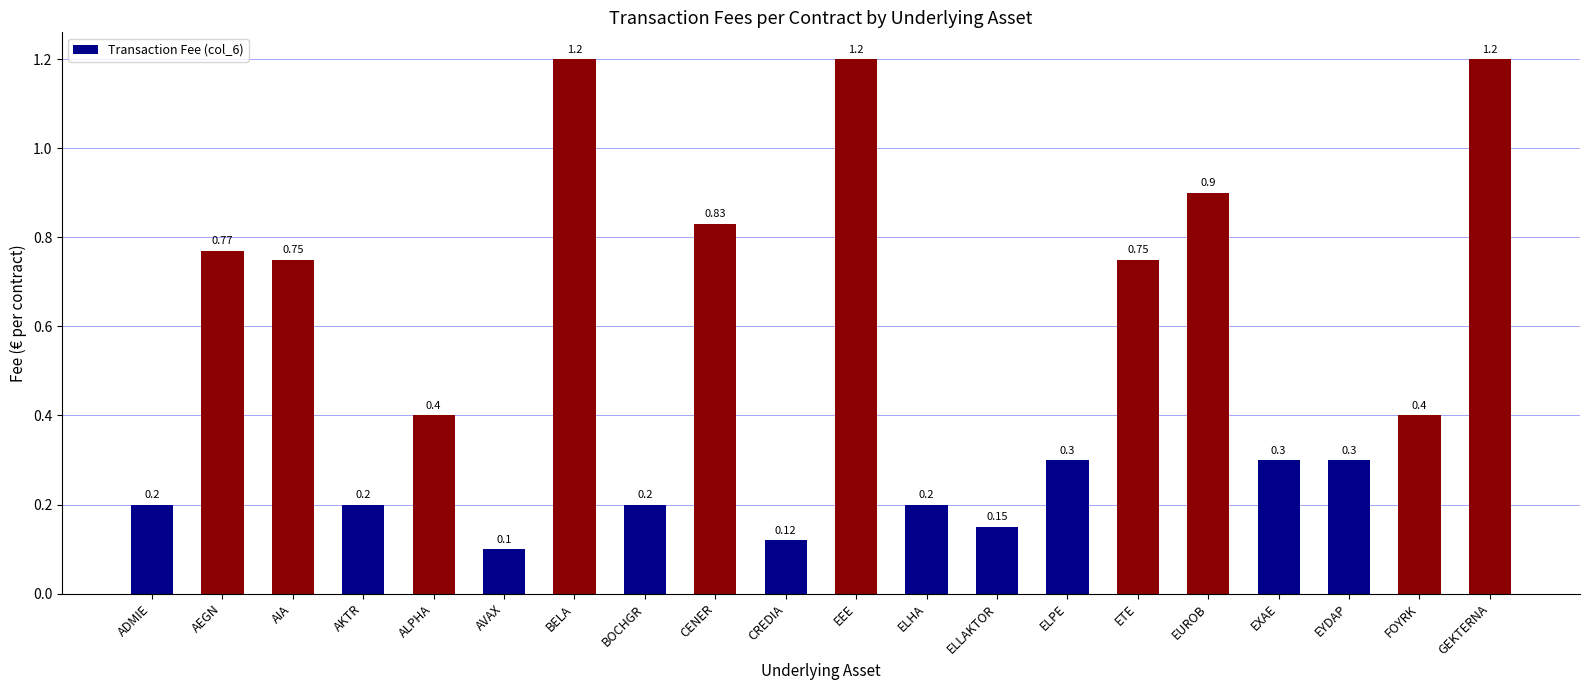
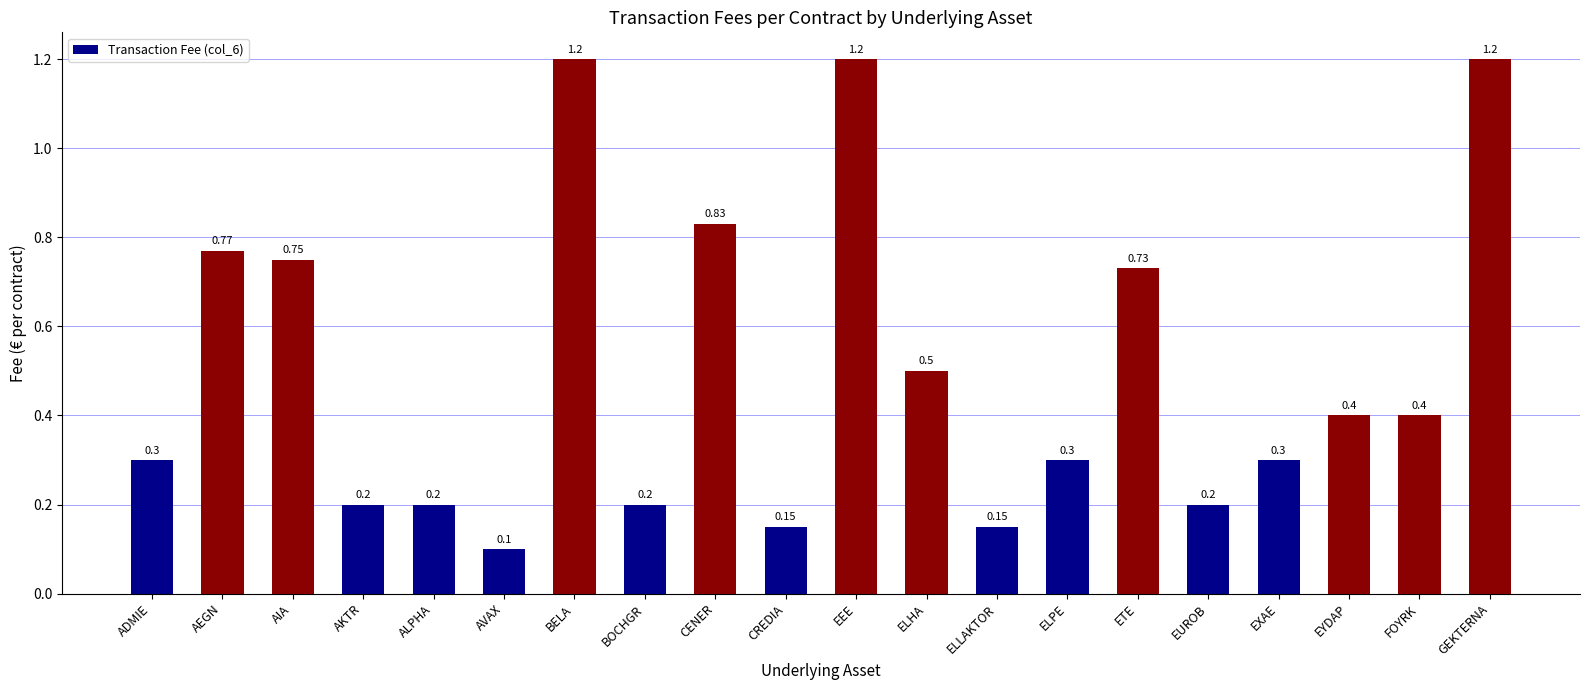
  {
-   "ADMIE": 0.2,
+   "ADMIE": 0.3,
    "AEGN": 0.77,
    "AIA": 0.75,
    "AKTR": 0.2,
-   "ALPHA": 0.4,
+   "ALPHA": 0.2,
    "AVAX": 0.1,
    "BELA": 1.2,
    "BOCHGR": 0.2,
    "CENER": 0.83,
-   "CREDIA": 0.12,
+   "CREDIA": 0.15,
    "EEE": 1.2,
-   "ELHA": 0.2,
+   "ELHA": 0.5,
    "ELLAKTOR": 0.15,
    "ELPE": 0.3,
-   "ETE": 0.75,
-   "EUROB": 0.9,
+   "ETE": 0.73,
+   "EUROB": 0.2,
    "EXAE": 0.3,
-   "EYDAP": 0.3,
+   "EYDAP": 0.4,
    "FOYRK": 0.4,
    "GEKTERNA": 1.2
  }
